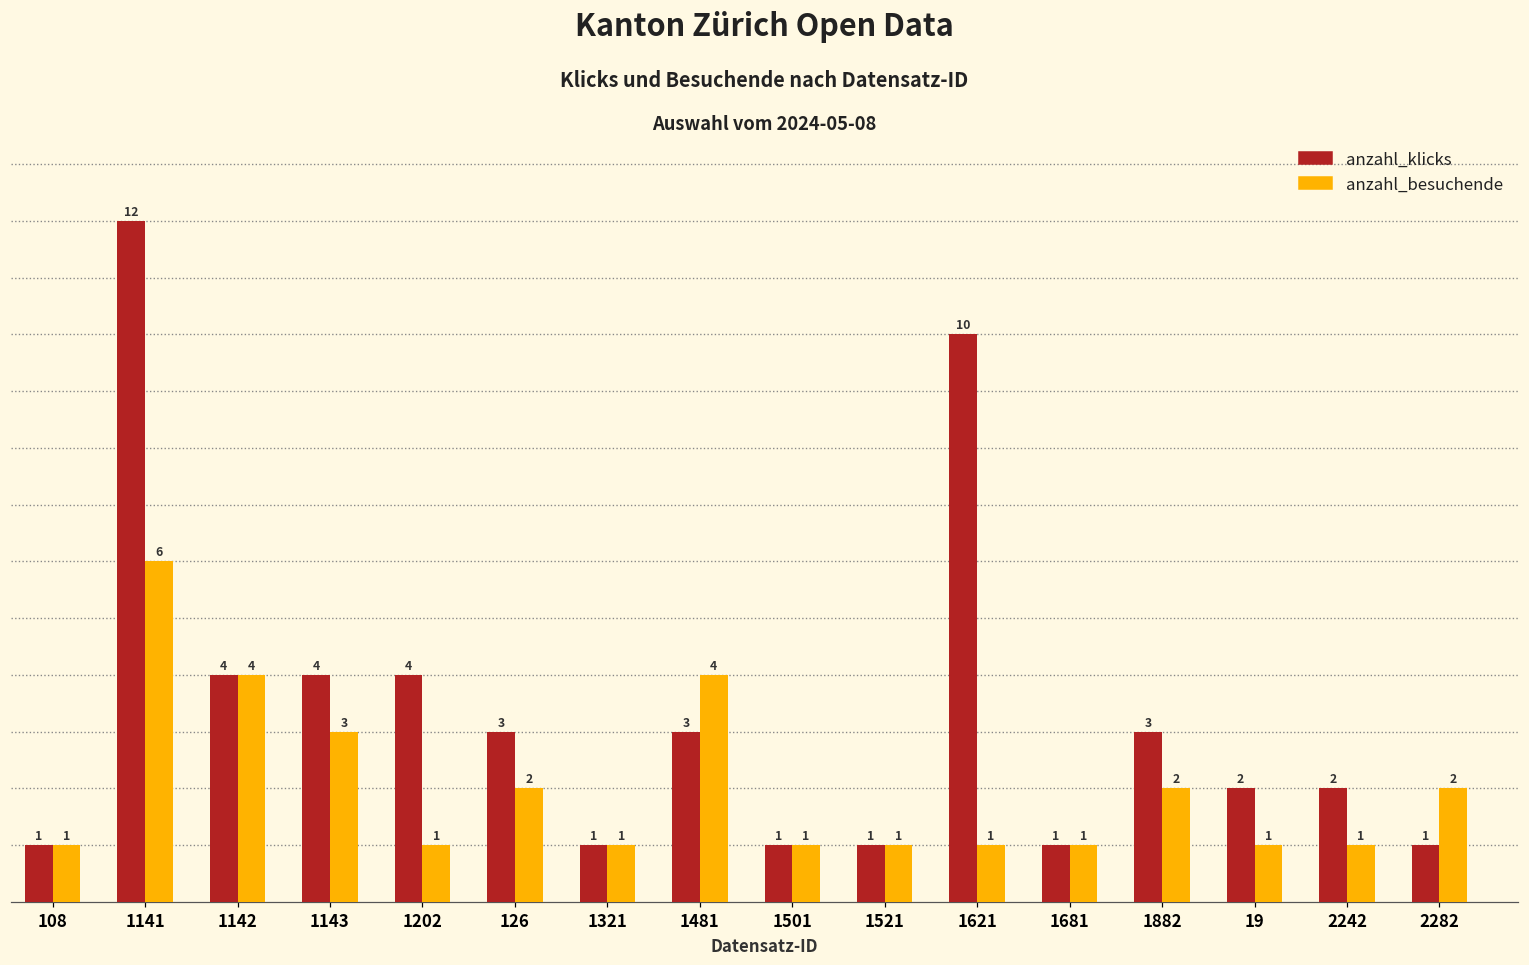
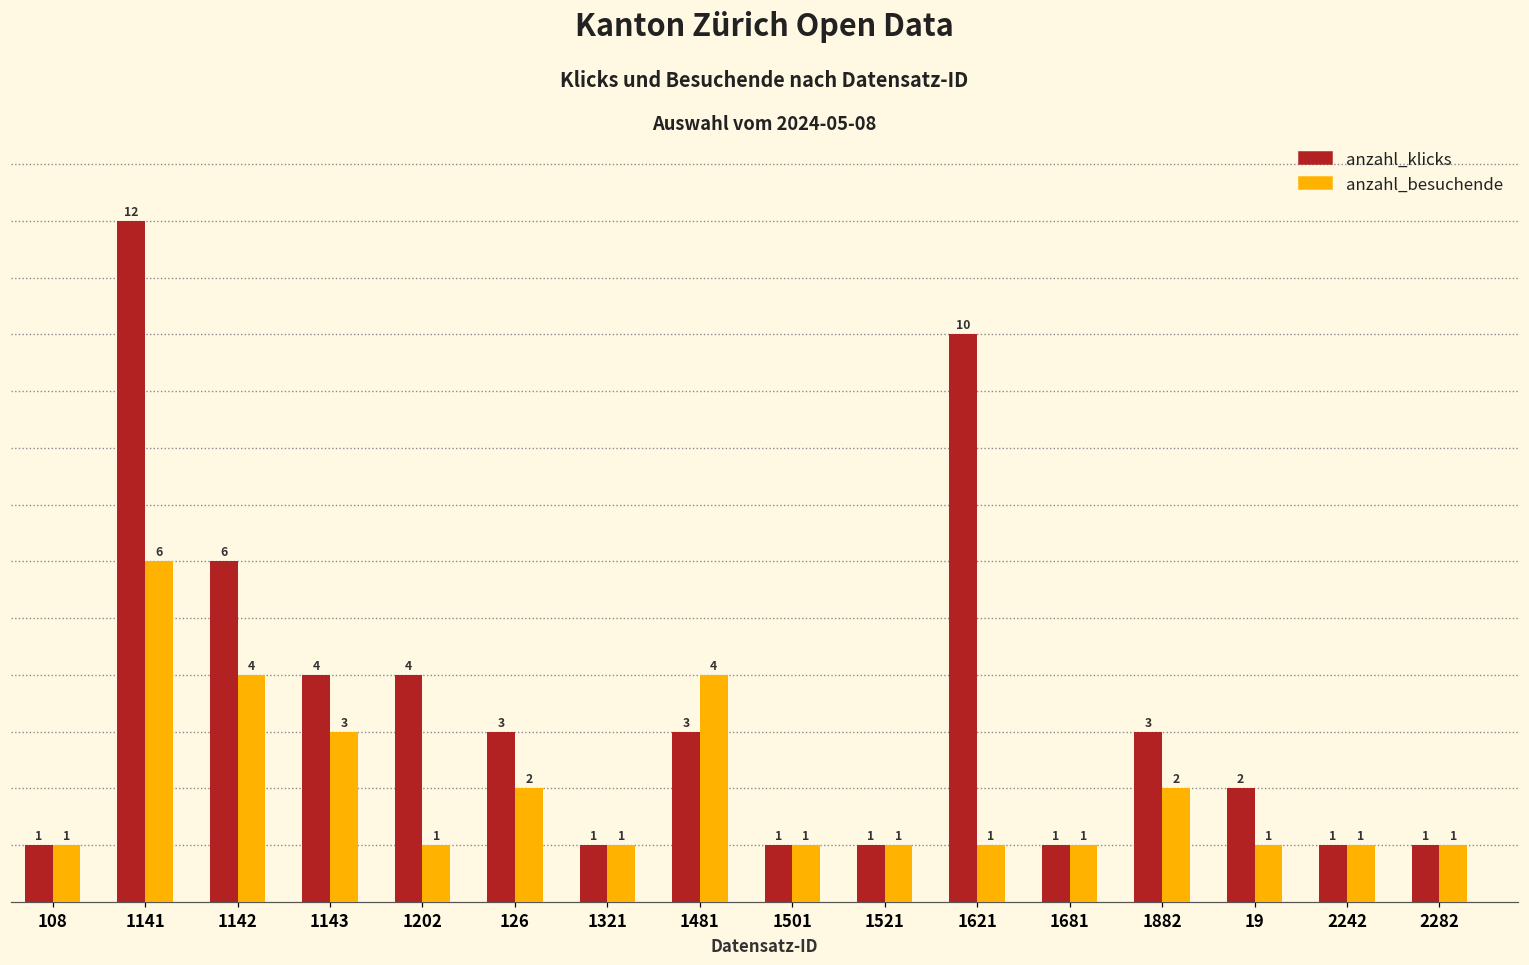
  {
    "anzahl_klicks": {
      "108": 1,
      "1141": 12,
-     "1142": 4,
+     "1142": 6,
      "1143": 4,
      "1202": 4,
      "126": 3,
      "1321": 1,
      "1481": 3,
      "1501": 1,
      "1521": 1,
      "1621": 10,
      "1681": 1,
      "1882": 3,
      "19": 2,
-     "2242": 2,
+     "2242": 1,
      "2282": 1
    },
    "anzahl_besuchende": {
      "108": 1,
      "1141": 6,
      "1142": 4,
      "1143": 3,
      "1202": 1,
      "126": 2,
      "1321": 1,
      "1481": 4,
      "1501": 1,
      "1521": 1,
      "1621": 1,
      "1681": 1,
      "1882": 2,
      "19": 1,
      "2242": 1,
-     "2282": 2
+     "2282": 1
    }
  }
